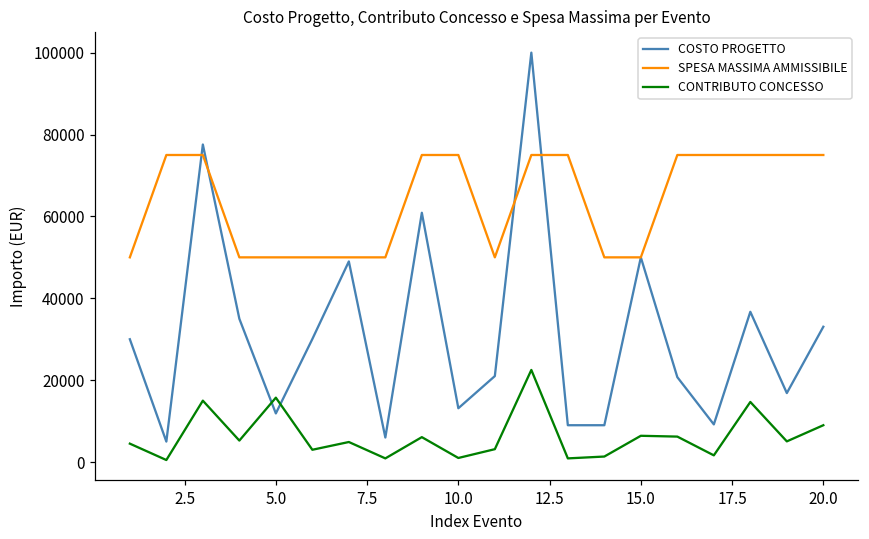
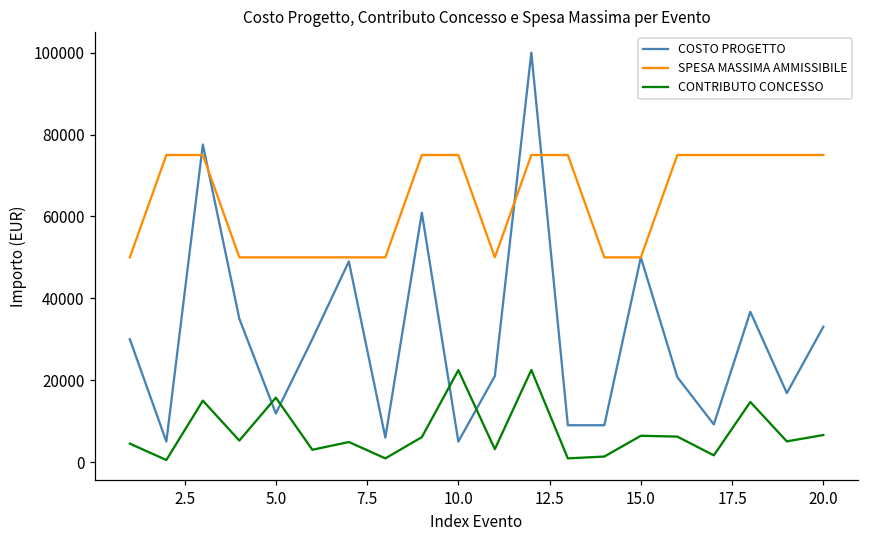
  {
    "COSTO PROGETTO": {
      "5.0": 12000,
-     "10.0": 13000,
+     "10.0": 5000,
      "20.0": 33000
    },
    "SPESA MASSIMA AMMISSIBILE": {
      "5.0": 50000,
      "10.0": 75000,
      "20.0": 75000
    },
    "CONTRIBUTO CONCESSO": {
      "5.0": 16000,
-     "10.0": 1000,
+     "10.0": 22000,
      "15.0": 6000,
-     "20.0": 9000
+     "20.0": 7000
    }
  }
